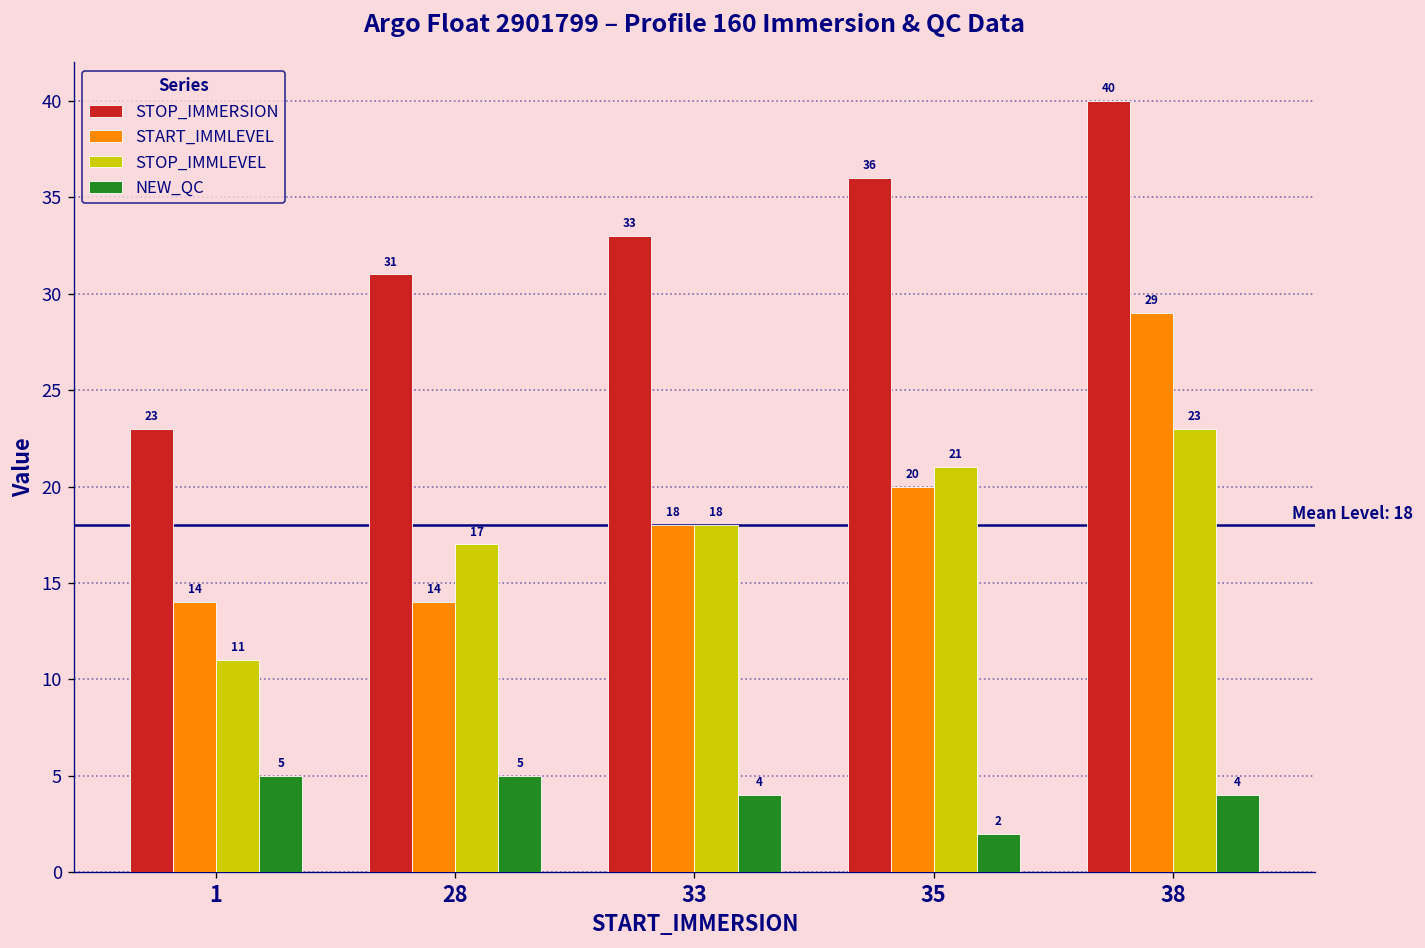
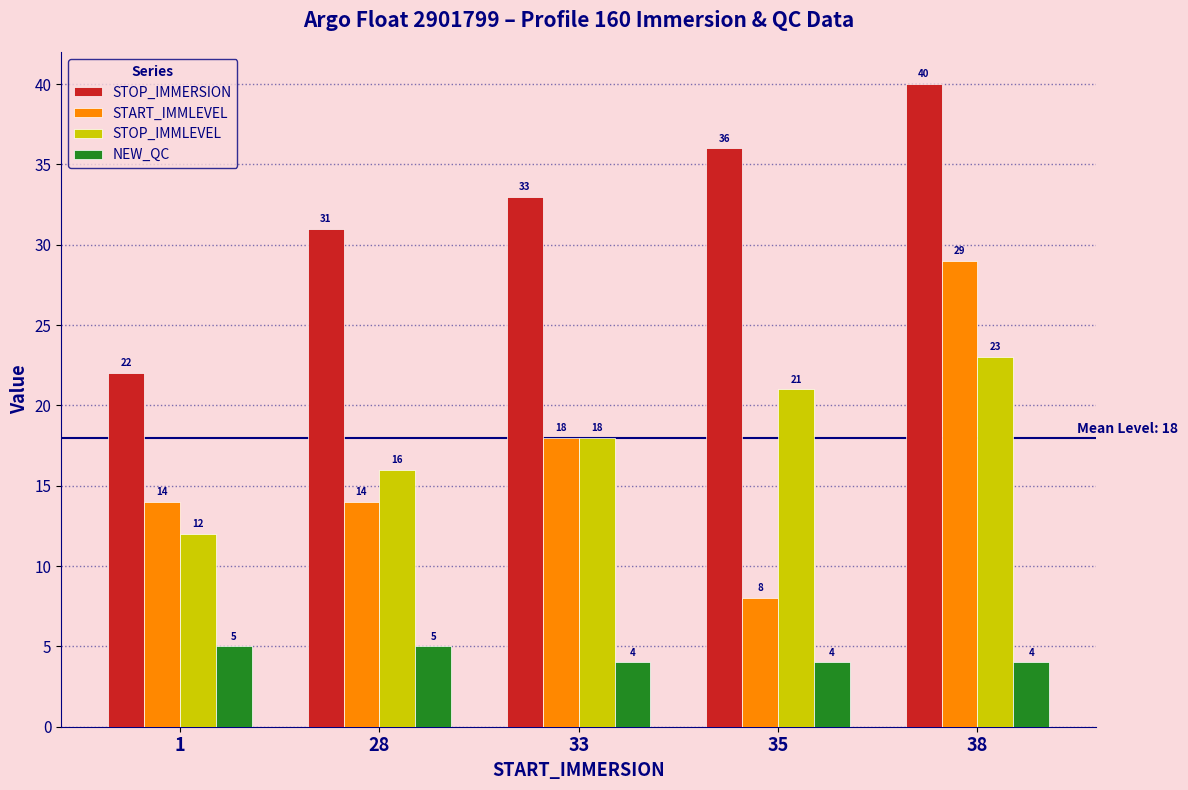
  {
    "STOP_IMMERSION": {
-     "1": 23,
+     "1": 22,
      "28": 31,
      "33": 33,
      "35": 36,
      "38": 40
    },
    "START_IMMLEVEL": {
      "1": 14,
      "28": 14,
      "33": 18,
-     "35": 20,
+     "35": 8,
      "38": 29
    },
    "STOP_IMMLEVEL": {
-     "1": 11,
-     "28": 17,
+     "1": 12,
+     "28": 16,
      "33": 18,
      "35": 21,
      "38": 23
    },
    "NEW_QC": {
      "1": 5,
      "28": 5,
      "33": 4,
-     "35": 2,
+     "35": 4,
      "38": 4
    }
  }
